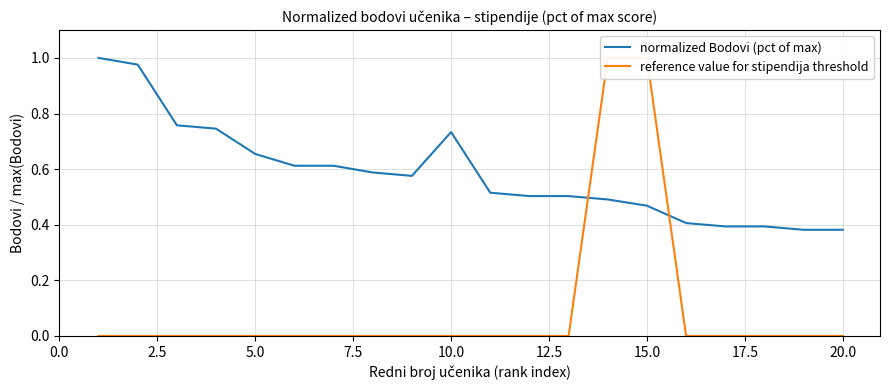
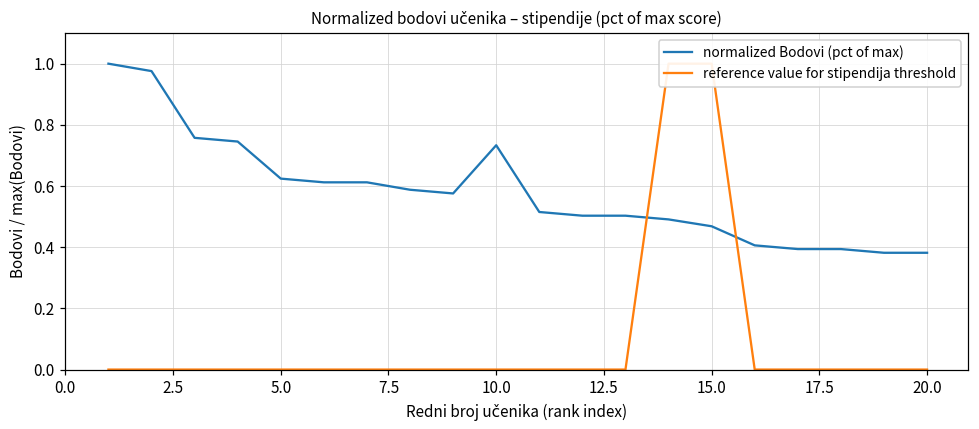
  {
    "normalized Bodovi (pct of max)": {
-     "5.0": 0.65,
+     "5.0": 0.62,
      "10.0": 0.73,
      "15.0": 0.47,
      "20.0": 0.38
    },
    "reference value for stipendija threshold": {
      "5.0": 0.00,
      "10.0": 0.00,
      "20.0": 0.00
    }
  }
